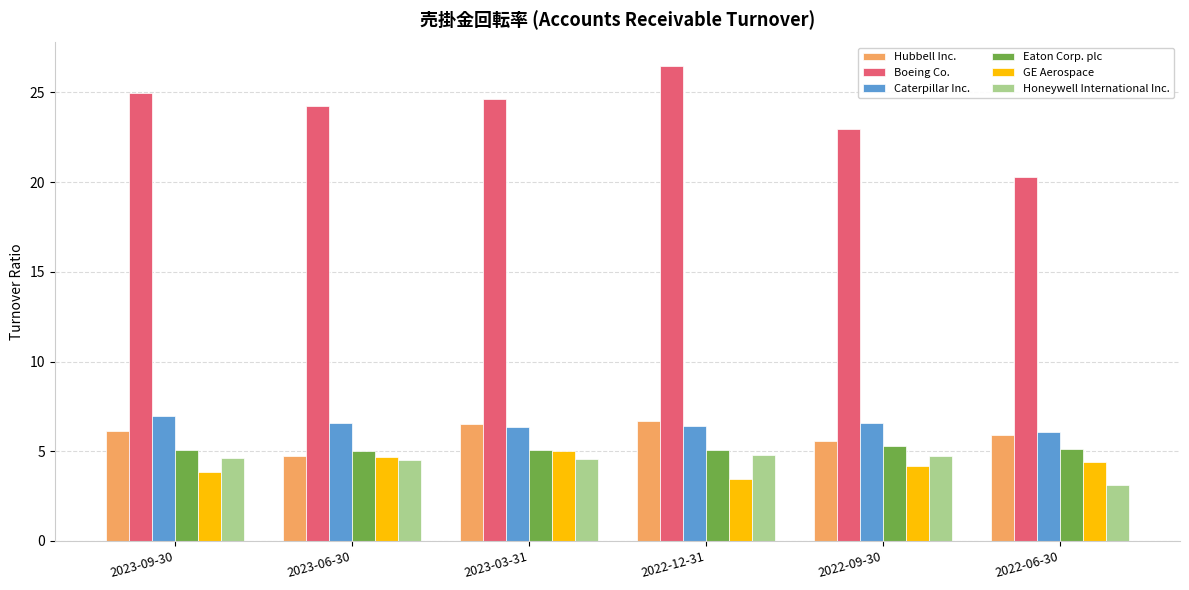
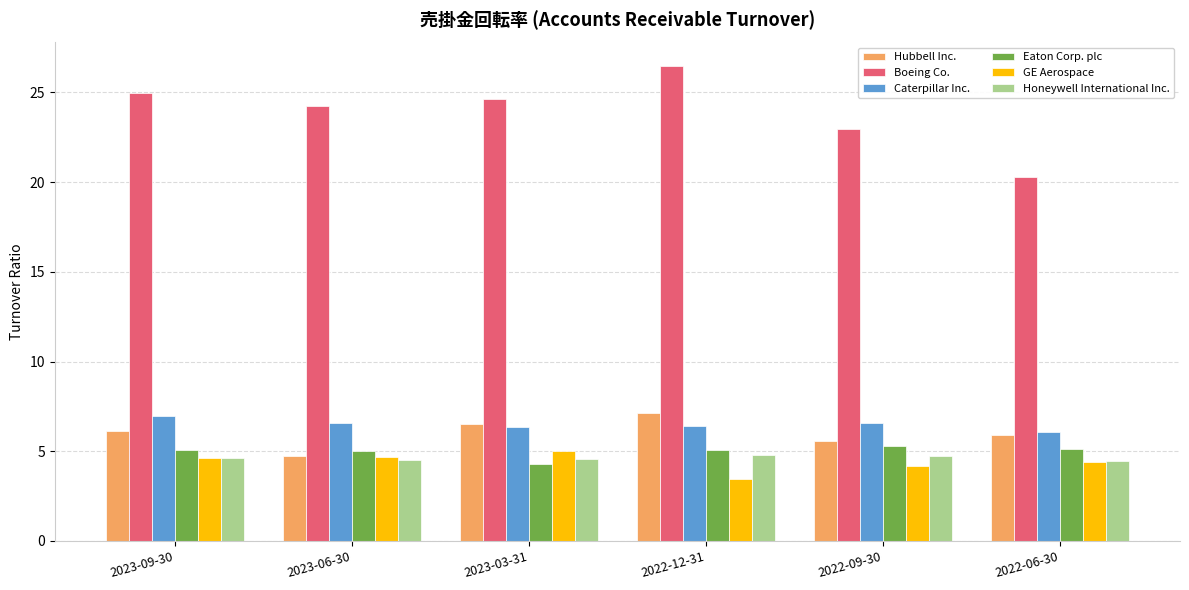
  {
    "Hubbell Inc.": {
      "2023-09-30": 6.2,
      "2023-06-30": 4.7,
      "2023-03-31": 6.5,
-     "2022-12-31": 6.7,
+     "2022-12-31": 7.1,
      "2022-09-30": 5.6,
      "2022-06-30": 5.9
    },
    "Boeing Co.": {
      "2023-09-30": 25.0,
      "2023-06-30": 24.2,
      "2023-03-31": 24.7,
      "2022-12-31": 26.5,
      "2022-09-30": 23.0,
      "2022-06-30": 20.3
    },
    "Caterpillar Inc.": {
      "2023-09-30": 7.0,
      "2023-06-30": 6.6,
      "2023-03-31": 6.4,
      "2022-12-31": 6.4,
      "2022-09-30": 6.6,
      "2022-06-30": 6.1
    },
    "Eaton Corp. plc": {
      "2023-09-30": 5.1,
      "2023-06-30": 5.0,
-     "2023-03-31": 5.1,
+     "2023-03-31": 4.3,
      "2022-12-31": 5.1,
      "2022-09-30": 5.3,
      "2022-06-30": 5.2
    },
    "GE Aerospace": {
-     "2023-09-30": 3.9,
+     "2023-09-30": 4.6,
      "2023-06-30": 4.7,
      "2023-03-31": 5.0,
      "2022-12-31": 3.4,
      "2022-09-30": 4.2,
      "2022-06-30": 4.4
    },
    "Honeywell International Inc.": {
      "2023-09-30": 4.7,
      "2023-06-30": 4.5,
      "2023-03-31": 4.6,
      "2022-12-31": 4.8,
      "2022-09-30": 4.7,
-     "2022-06-30": 3.1
+     "2022-06-30": 4.5
    }
  }
